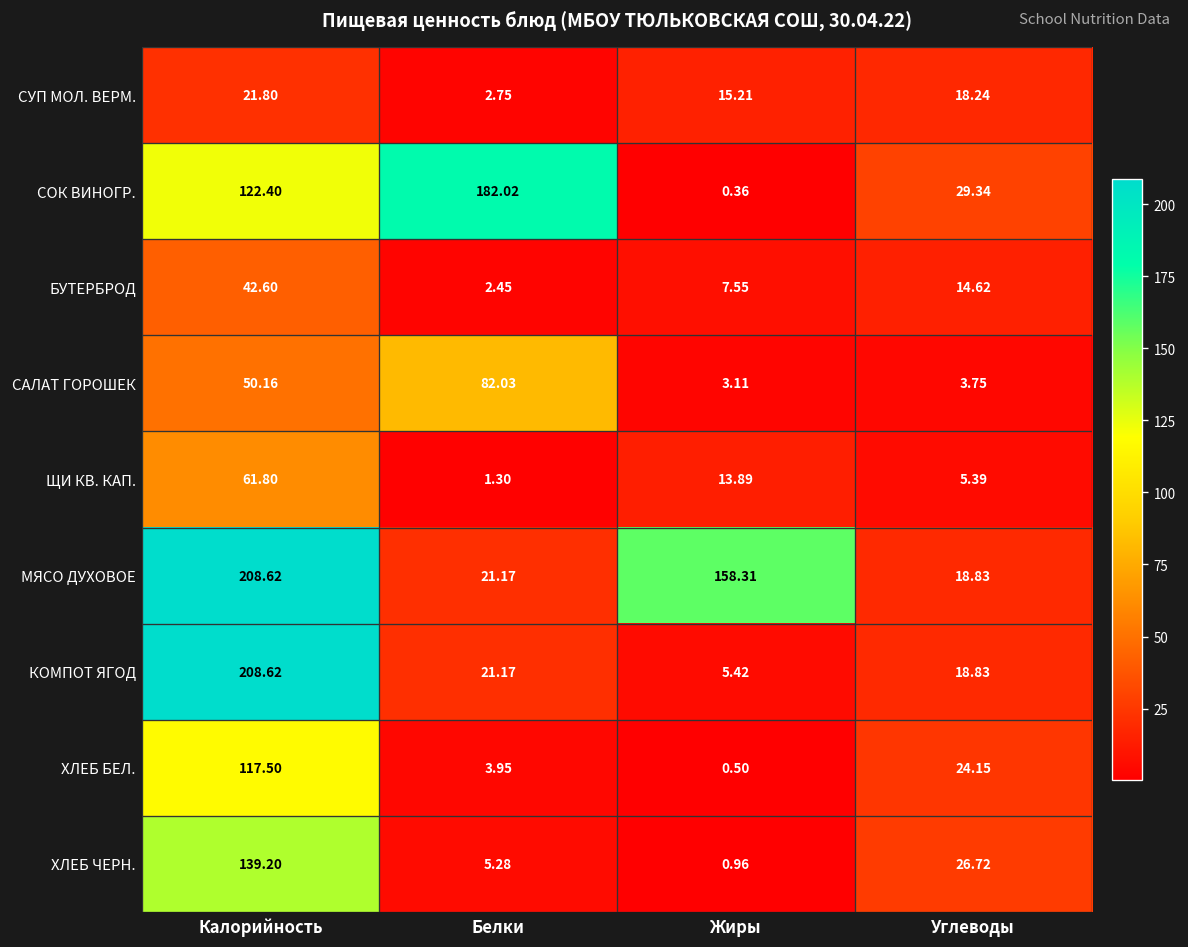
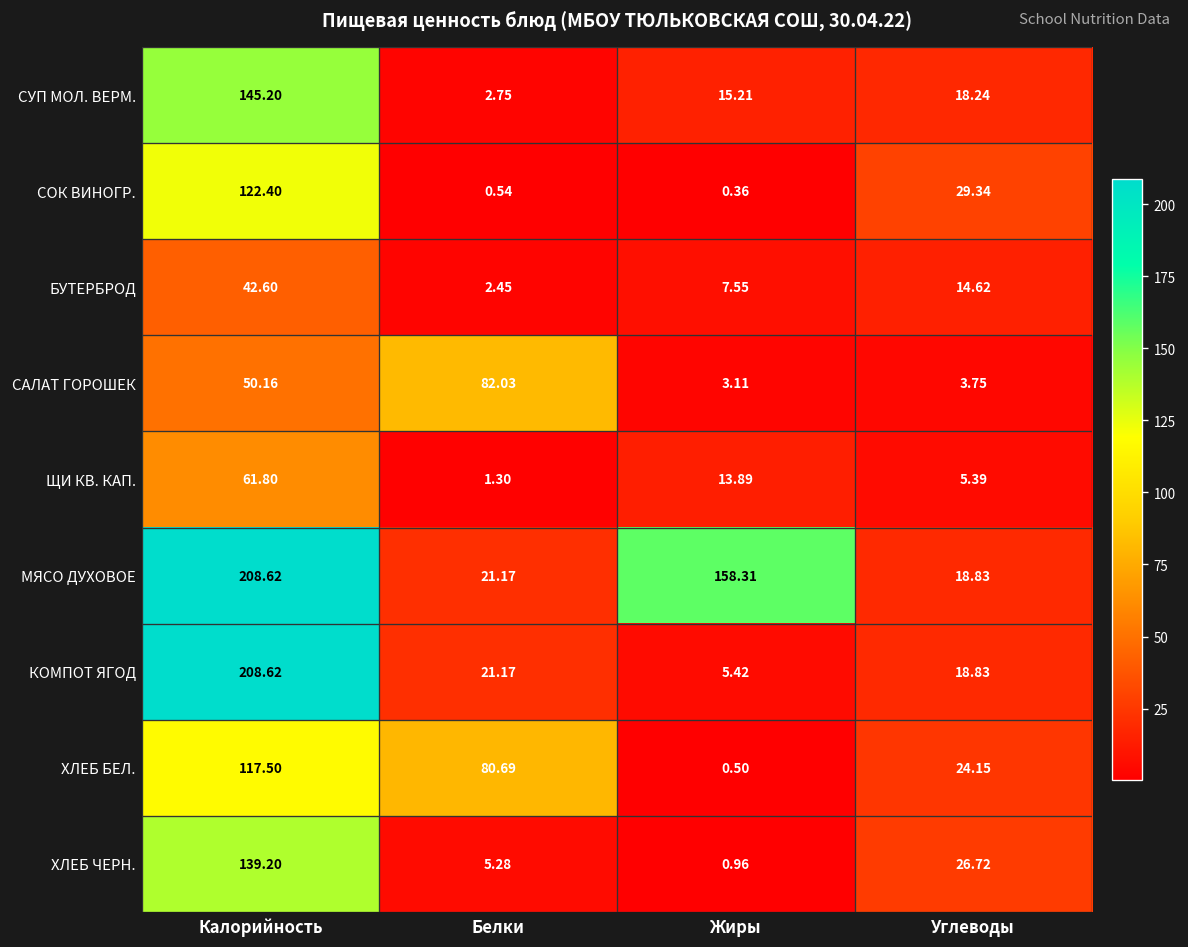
  {
    "СУП МОЛ. ВЕРМ.": {
-     "Калорийность": 21.80,
+     "Калорийность": 145.20,
      "Белки": 2.75,
      "Жиры": 15.21,
      "Углеводы": 18.24
    },
    "СОК ВИНОГР.": {
      "Калорийность": 122.40,
-     "Белки": 182.02,
+     "Белки": 0.54,
      "Жиры": 0.36,
      "Углеводы": 29.34
    },
    "БУТЕРБРОД": {
      "Калорийность": 42.60,
      "Белки": 2.45,
      "Жиры": 7.55,
      "Углеводы": 14.62
    },
    "САЛАТ ГОРОШЕК": {
      "Калорийность": 50.16,
      "Белки": 82.03,
      "Жиры": 3.11,
      "Углеводы": 3.75
    },
    "ЩИ КВ. КАП.": {
      "Калорийность": 61.80,
      "Белки": 1.30,
      "Жиры": 13.89,
      "Углеводы": 5.39
    },
    "МЯСО ДУХОВОЕ": {
      "Калорийность": 208.62,
      "Белки": 21.17,
      "Жиры": 158.31,
      "Углеводы": 18.83
    },
    "КОМПОТ ЯГОД": {
      "Калорийность": 208.62,
      "Белки": 21.17,
      "Жиры": 5.42,
      "Углеводы": 18.83
    },
    "ХЛЕБ БЕЛ.": {
      "Калорийность": 117.50,
-     "Белки": 3.95,
+     "Белки": 80.69,
      "Жиры": 0.50,
      "Углеводы": 24.15
    },
    "ХЛЕБ ЧЕРН.": {
      "Калорийность": 139.20,
      "Белки": 5.28,
      "Жиры": 0.96,
      "Углеводы": 26.72
    }
  }
